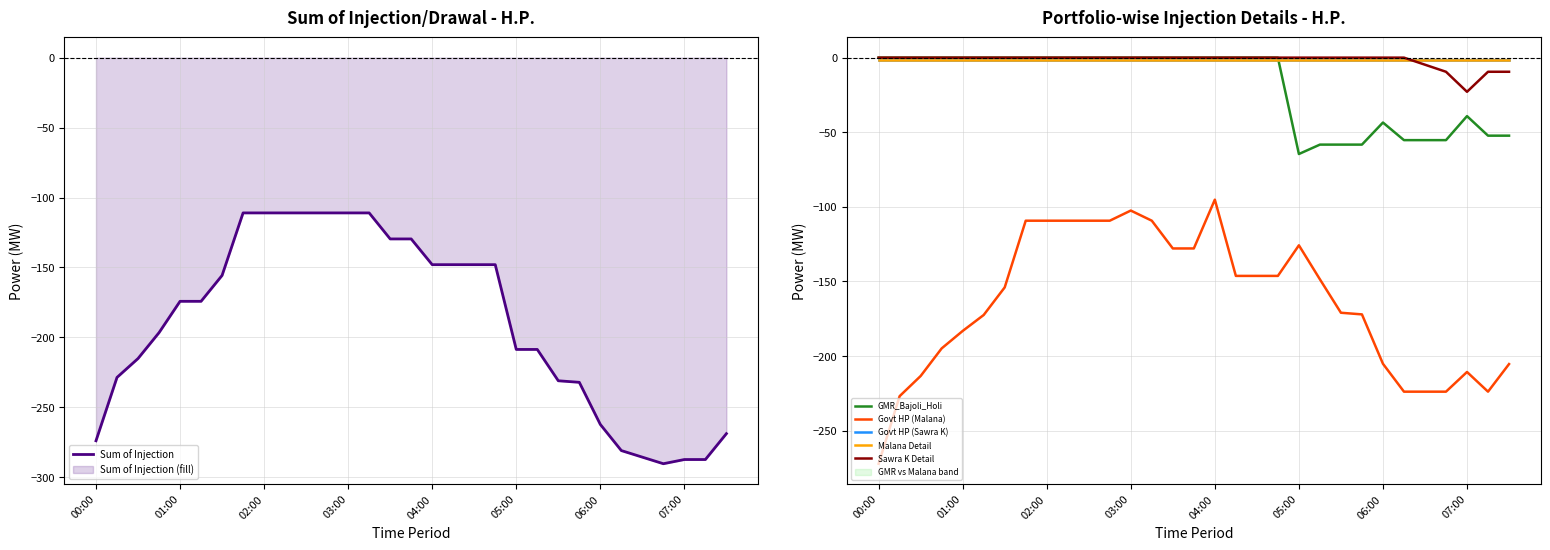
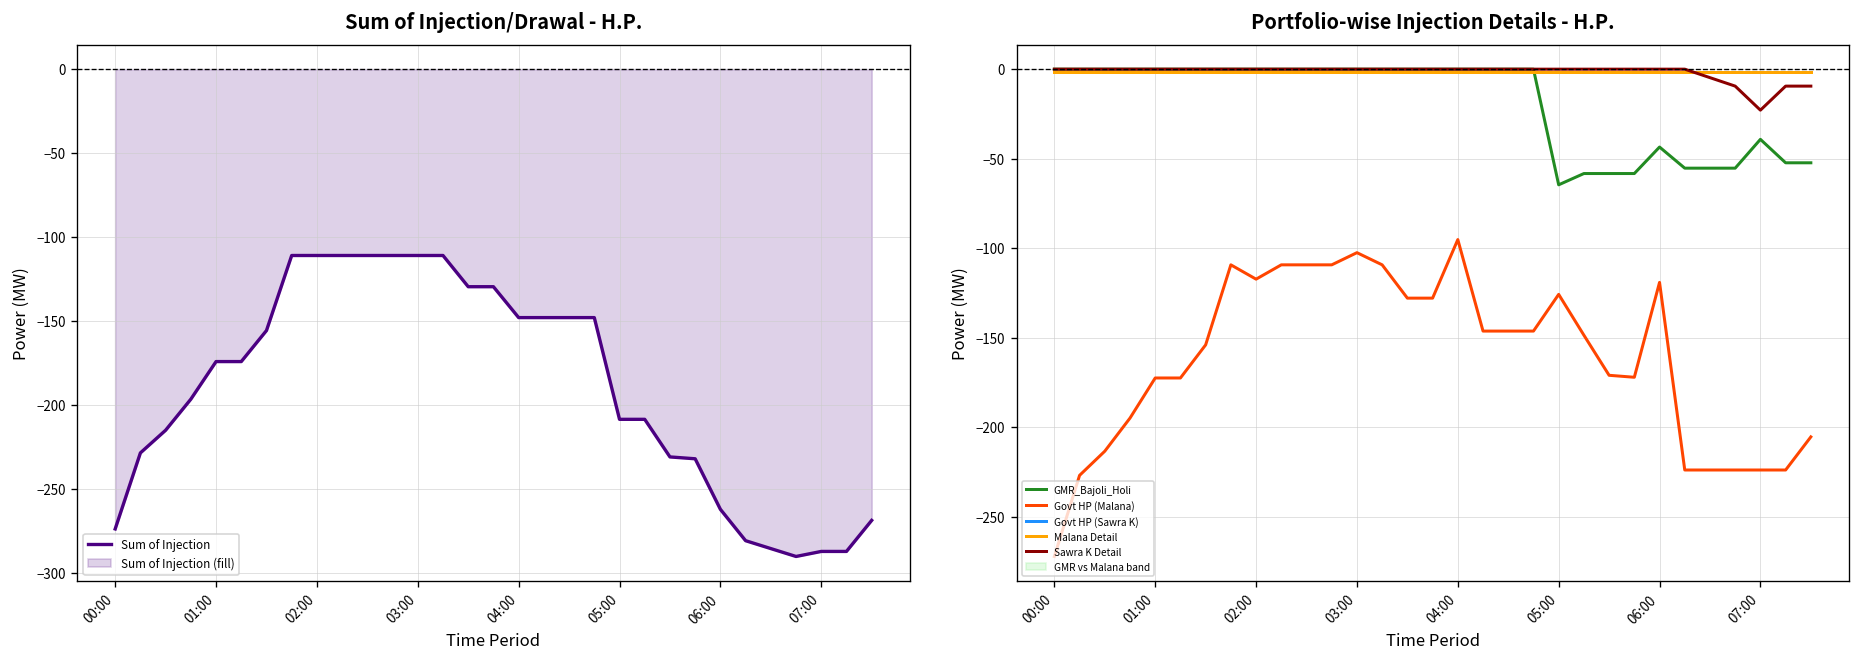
  {
    "Portfolio-wise Injection Details - H.P.": {
      "GMR_Bajoli_Holi": {
        "05:00": -65,
        "06:00": -44,
        "07:00": -39
      },
      "Govt HP (Malana)": {
-       "01:00": -183,
-       "02:00": -109,
+       "01:00": -173,
+       "02:00": -117,
        "03:00": -103,
        "04:00": -95,
        "05:00": -126,
-       "06:00": -205,
-       "07:00": -211
+       "06:00": -119,
+       "07:00": -224
      },
      "Malana Detail": {
        "07:00": -2
      },
      "Sawra K Detail": {
        "07:00": -23
      }
    }
  }
